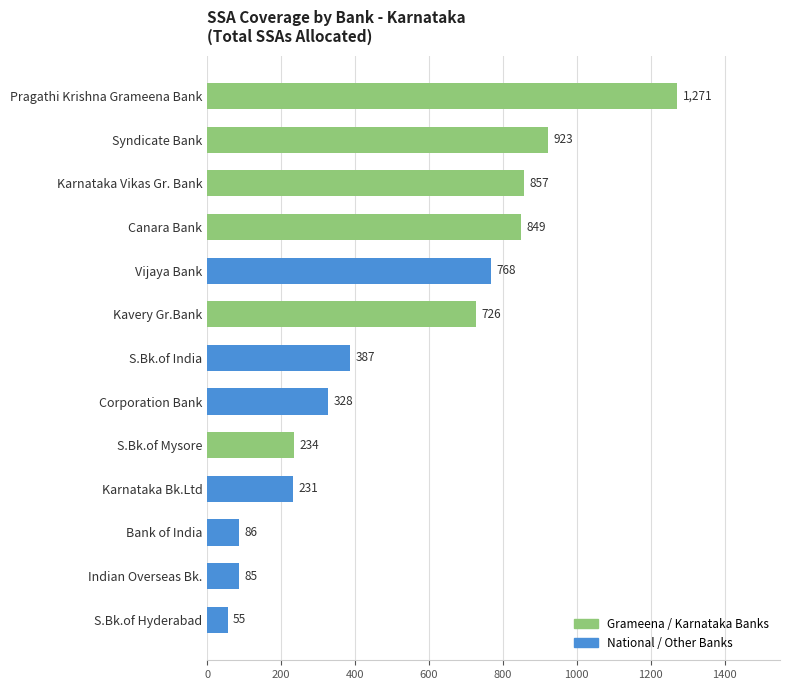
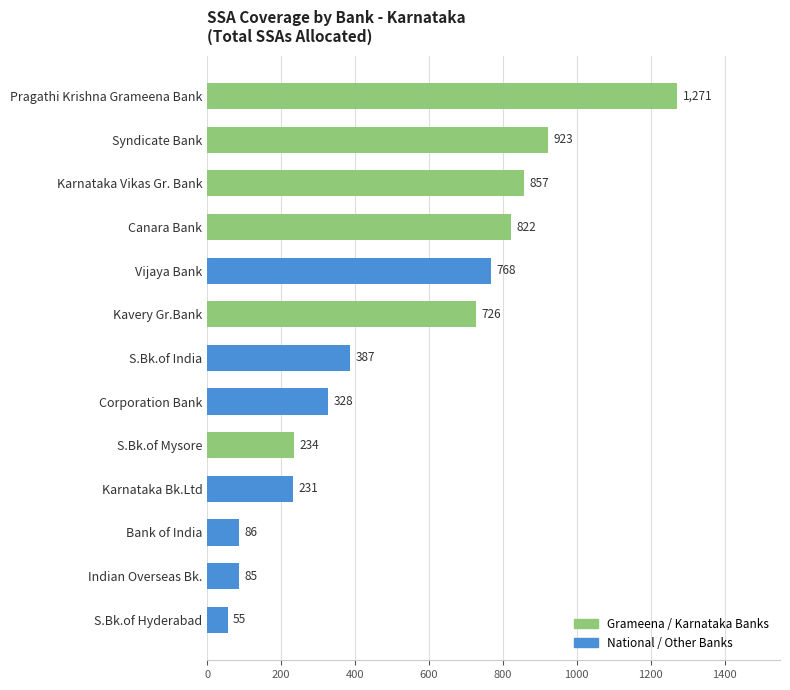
  {
    "Pragathi Krishna Grameena Bank": "1,271",
    "Syndicate Bank": "923",
    "Karnataka Vikas Gr. Bank": "857",
-   "Canara Bank": "849",
+   "Canara Bank": "822",
    "Vijaya Bank": "768",
    "Kavery Gr.Bank": "726",
    "S.Bk.of India": "387",
    "Corporation Bank": "328",
    "S.Bk.of Mysore": "234",
    "Karnataka Bk.Ltd": "231",
    "Bank of India": "86",
    "Indian Overseas Bk.": "85",
    "S.Bk.of Hyderabad": "55"
  }
